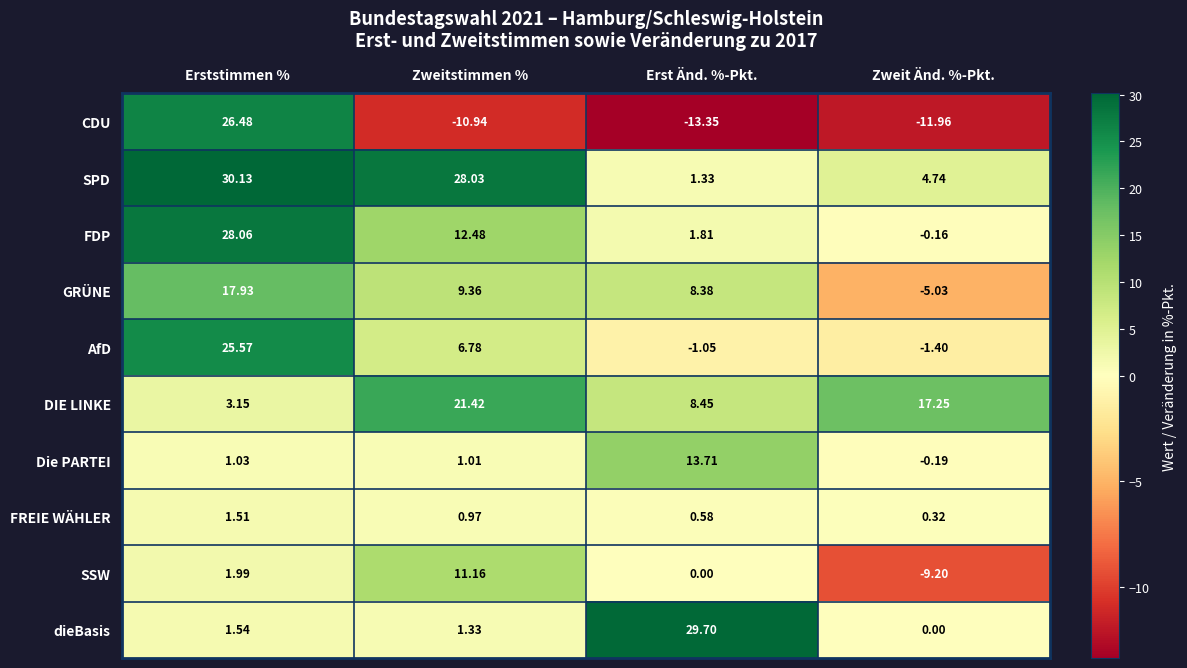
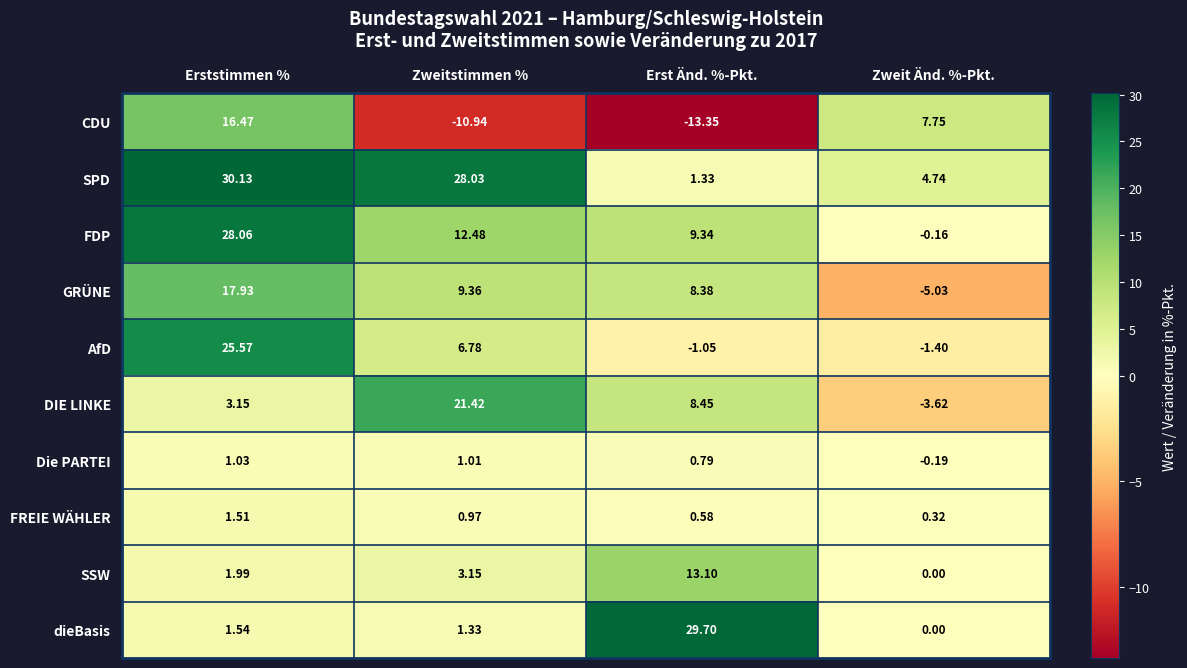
  {
    "CDU": {
-     "Erststimmen %": 26.48,
+     "Erststimmen %": 16.47,
      "Zweitstimmen %": -10.94,
      "Erst Änd. %-Pkt.": -13.35,
-     "Zweit Änd. %-Pkt.": -11.96
+     "Zweit Änd. %-Pkt.": 7.75
    },
    "SPD": {
      "Erststimmen %": 30.13,
      "Zweitstimmen %": 28.03,
      "Erst Änd. %-Pkt.": 1.33,
      "Zweit Änd. %-Pkt.": 4.74
    },
    "FDP": {
      "Erststimmen %": 28.06,
      "Zweitstimmen %": 12.48,
-     "Erst Änd. %-Pkt.": 1.81,
+     "Erst Änd. %-Pkt.": 9.34,
      "Zweit Änd. %-Pkt.": -0.16
    },
    "GRÜNE": {
      "Erststimmen %": 17.93,
      "Zweitstimmen %": 9.36,
      "Erst Änd. %-Pkt.": 8.38,
      "Zweit Änd. %-Pkt.": -5.03
    },
    "AfD": {
      "Erststimmen %": 25.57,
      "Zweitstimmen %": 6.78,
      "Erst Änd. %-Pkt.": -1.05,
      "Zweit Änd. %-Pkt.": -1.40
    },
    "DIE LINKE": {
      "Erststimmen %": 3.15,
      "Zweitstimmen %": 21.42,
      "Erst Änd. %-Pkt.": 8.45,
-     "Zweit Änd. %-Pkt.": 17.25
+     "Zweit Änd. %-Pkt.": -3.62
    },
    "Die PARTEI": {
      "Erststimmen %": 1.03,
      "Zweitstimmen %": 1.01,
-     "Erst Änd. %-Pkt.": 13.71,
+     "Erst Änd. %-Pkt.": 0.79,
      "Zweit Änd. %-Pkt.": -0.19
    },
    "FREIE WÄHLER": {
      "Erststimmen %": 1.51,
      "Zweitstimmen %": 0.97,
      "Erst Änd. %-Pkt.": 0.58,
      "Zweit Änd. %-Pkt.": 0.32
    },
    "SSW": {
      "Erststimmen %": 1.99,
-     "Zweitstimmen %": 11.16,
-     "Erst Änd. %-Pkt.": 0.00,
-     "Zweit Änd. %-Pkt.": -9.20
+     "Zweitstimmen %": 3.15,
+     "Erst Änd. %-Pkt.": 13.10,
+     "Zweit Änd. %-Pkt.": 0.00
    },
    "dieBasis": {
      "Erststimmen %": 1.54,
      "Zweitstimmen %": 1.33,
      "Erst Änd. %-Pkt.": 29.70,
      "Zweit Änd. %-Pkt.": 0.00
    }
  }
